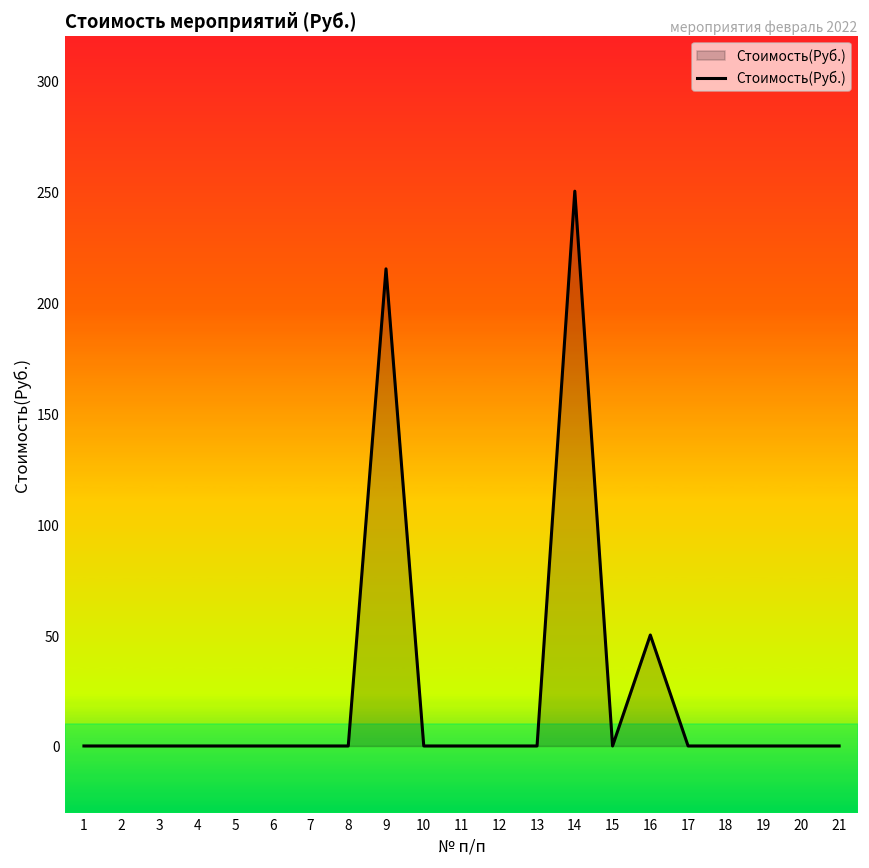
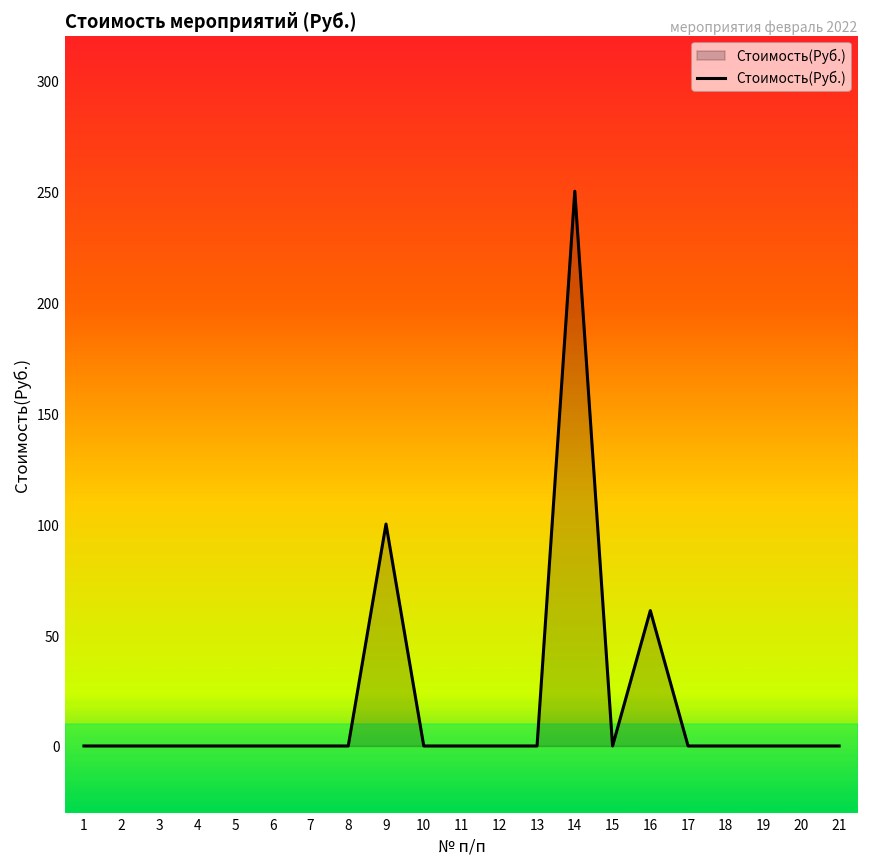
  {
    "1": 0,
    "2": 0,
    "3": 0,
    "4": 0,
    "5": 0,
    "6": 0,
    "7": 0,
    "8": 0,
-   "9": 215,
+   "9": 100,
    "10": 0,
    "11": 0,
    "12": 0,
    "13": 0,
    "14": 250,
    "15": 0,
-   "16": 50,
+   "16": 61,
    "17": 0,
    "18": 0,
    "19": 0,
    "20": 0,
    "21": 0
  }
